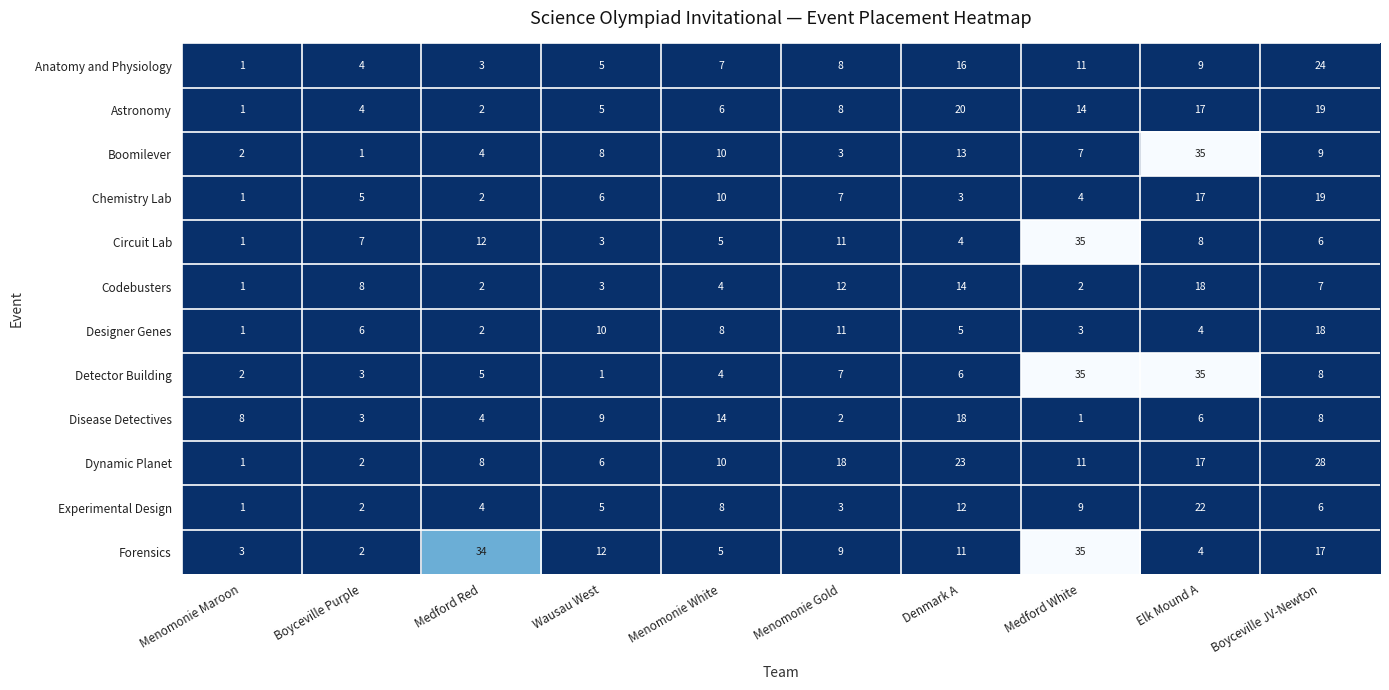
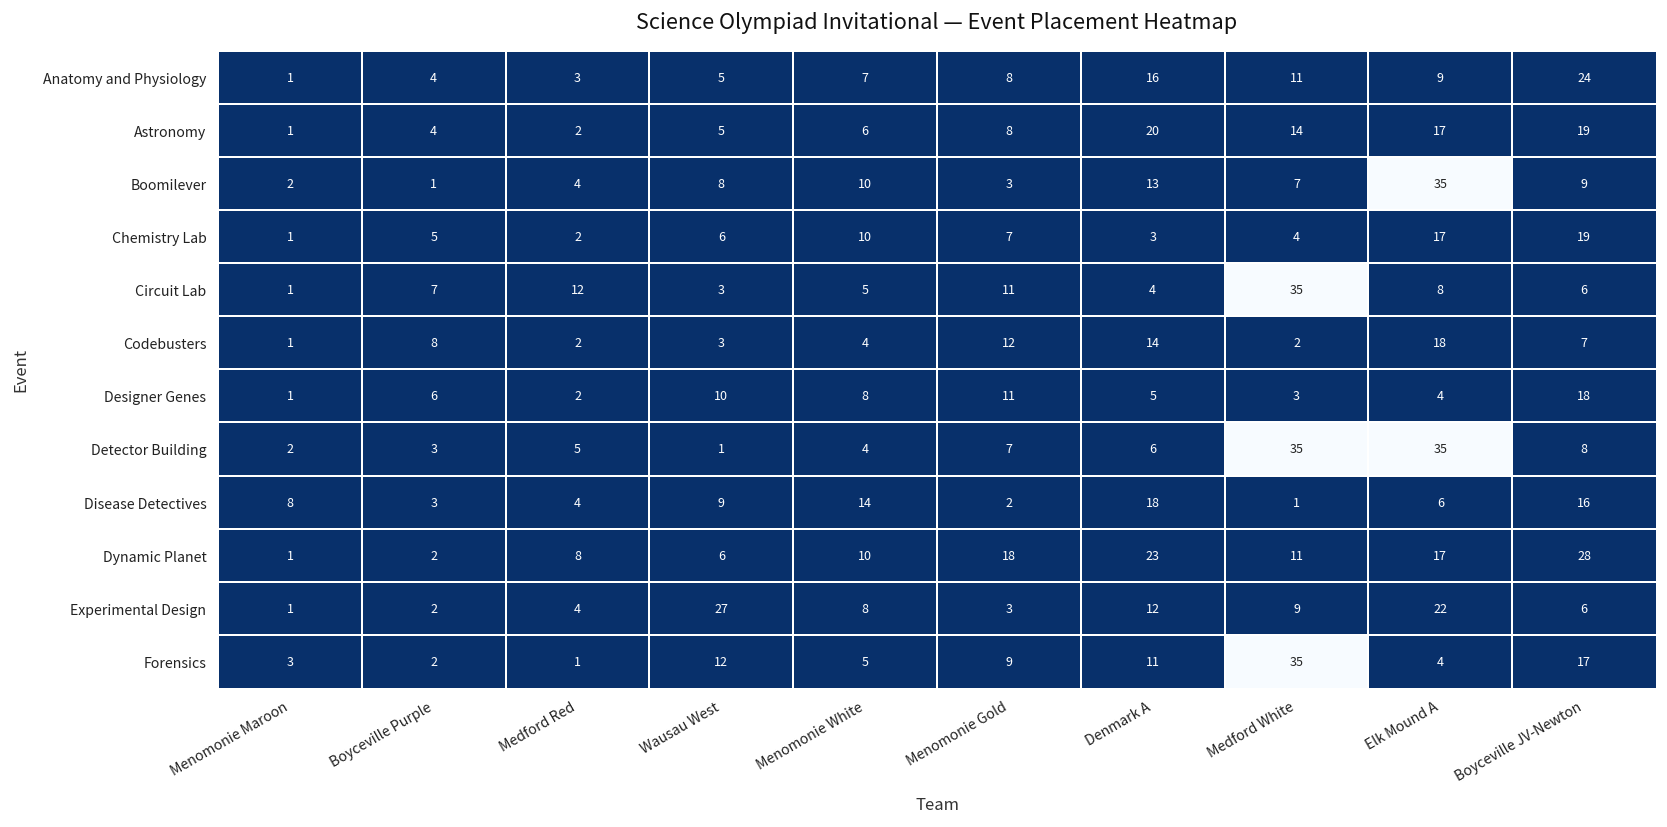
  {
    "Anatomy and Physiology": {
      "Menomonie Maroon": 1,
      "Boyceville Purple": 4,
      "Medford Red": 3,
      "Wausau West": 5,
      "Menomonie White": 7,
      "Menomonie Gold": 8,
      "Denmark A": 16,
      "Medford White": 11,
      "Elk Mound A": 9,
      "Boyceville JV-Newton": 24
    },
    "Astronomy": {
      "Menomonie Maroon": 1,
      "Boyceville Purple": 4,
      "Medford Red": 2,
      "Wausau West": 5,
      "Menomonie White": 6,
      "Menomonie Gold": 8,
      "Denmark A": 20,
      "Medford White": 14,
      "Elk Mound A": 17,
      "Boyceville JV-Newton": 19
    },
    "Boomilever": {
      "Menomonie Maroon": 2,
      "Boyceville Purple": 1,
      "Medford Red": 4,
      "Wausau West": 8,
      "Menomonie White": 10,
      "Menomonie Gold": 3,
      "Denmark A": 13,
      "Medford White": 7,
      "Elk Mound A": 35,
      "Boyceville JV-Newton": 9
    },
    "Chemistry Lab": {
      "Menomonie Maroon": 1,
      "Boyceville Purple": 5,
      "Medford Red": 2,
      "Wausau West": 6,
      "Menomonie White": 10,
      "Menomonie Gold": 7,
      "Denmark A": 3,
      "Medford White": 4,
      "Elk Mound A": 17,
      "Boyceville JV-Newton": 19
    },
    "Circuit Lab": {
      "Menomonie Maroon": 1,
      "Boyceville Purple": 7,
      "Medford Red": 12,
      "Wausau West": 3,
      "Menomonie White": 5,
      "Menomonie Gold": 11,
      "Denmark A": 4,
      "Medford White": 35,
      "Elk Mound A": 8,
      "Boyceville JV-Newton": 6
    },
    "Codebusters": {
      "Menomonie Maroon": 1,
      "Boyceville Purple": 8,
      "Medford Red": 2,
      "Wausau West": 3,
      "Menomonie White": 4,
      "Menomonie Gold": 12,
      "Denmark A": 14,
      "Medford White": 2,
      "Elk Mound A": 18,
      "Boyceville JV-Newton": 7
    },
    "Designer Genes": {
      "Menomonie Maroon": 1,
      "Boyceville Purple": 6,
      "Medford Red": 2,
      "Wausau West": 10,
      "Menomonie White": 8,
      "Menomonie Gold": 11,
      "Denmark A": 5,
      "Medford White": 3,
      "Elk Mound A": 4,
      "Boyceville JV-Newton": 18
    },
    "Detector Building": {
      "Menomonie Maroon": 2,
      "Boyceville Purple": 3,
      "Medford Red": 5,
      "Wausau West": 1,
      "Menomonie White": 4,
      "Menomonie Gold": 7,
      "Denmark A": 6,
      "Medford White": 35,
      "Elk Mound A": 35,
      "Boyceville JV-Newton": 8
    },
    "Disease Detectives": {
      "Menomonie Maroon": 8,
      "Boyceville Purple": 3,
      "Medford Red": 4,
      "Wausau West": 9,
      "Menomonie White": 14,
      "Menomonie Gold": 2,
      "Denmark A": 18,
      "Medford White": 1,
      "Elk Mound A": 6,
-     "Boyceville JV-Newton": 8
+     "Boyceville JV-Newton": 16
    },
    "Dynamic Planet": {
      "Menomonie Maroon": 1,
      "Boyceville Purple": 2,
      "Medford Red": 8,
      "Wausau West": 6,
      "Menomonie White": 10,
      "Menomonie Gold": 18,
      "Denmark A": 23,
      "Medford White": 11,
      "Elk Mound A": 17,
      "Boyceville JV-Newton": 28
    },
    "Experimental Design": {
      "Menomonie Maroon": 1,
      "Boyceville Purple": 2,
      "Medford Red": 4,
-     "Wausau West": 5,
+     "Wausau West": 27,
      "Menomonie White": 8,
      "Menomonie Gold": 3,
      "Denmark A": 12,
      "Medford White": 9,
      "Elk Mound A": 22,
      "Boyceville JV-Newton": 6
    },
    "Forensics": {
      "Menomonie Maroon": 3,
      "Boyceville Purple": 2,
-     "Medford Red": 34,
+     "Medford Red": 1,
      "Wausau West": 12,
      "Menomonie White": 5,
      "Menomonie Gold": 9,
      "Denmark A": 11,
      "Medford White": 35,
      "Elk Mound A": 4,
      "Boyceville JV-Newton": 17
    }
  }
